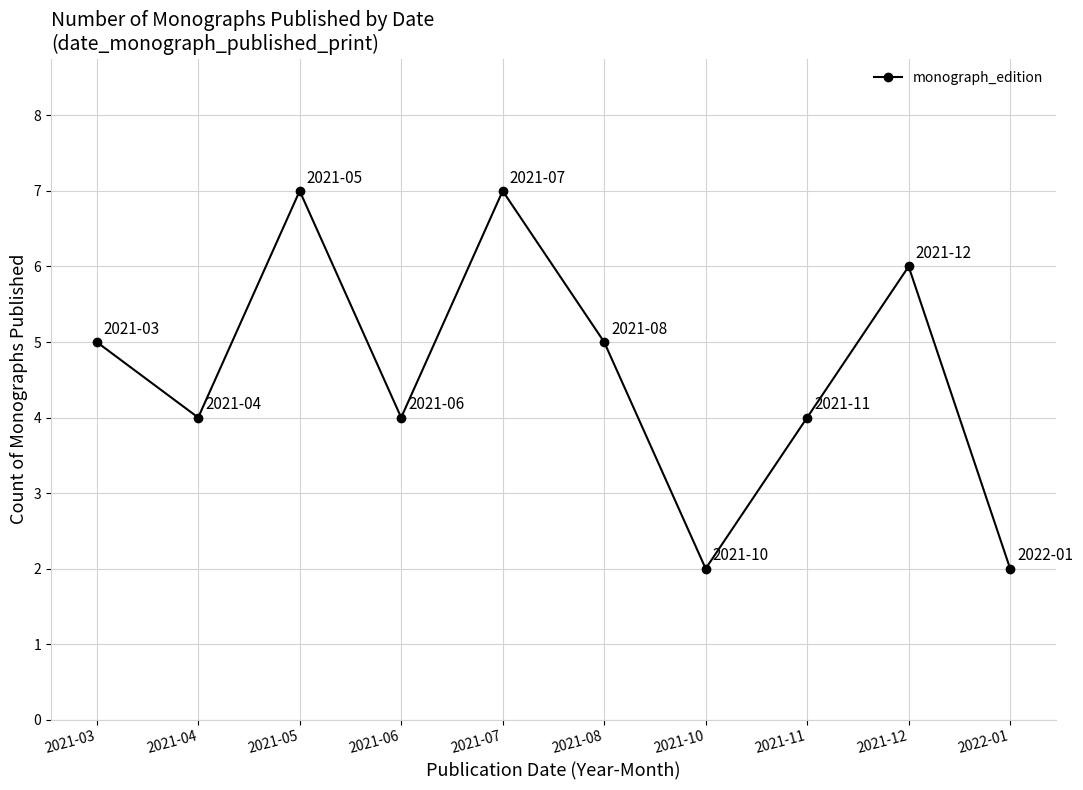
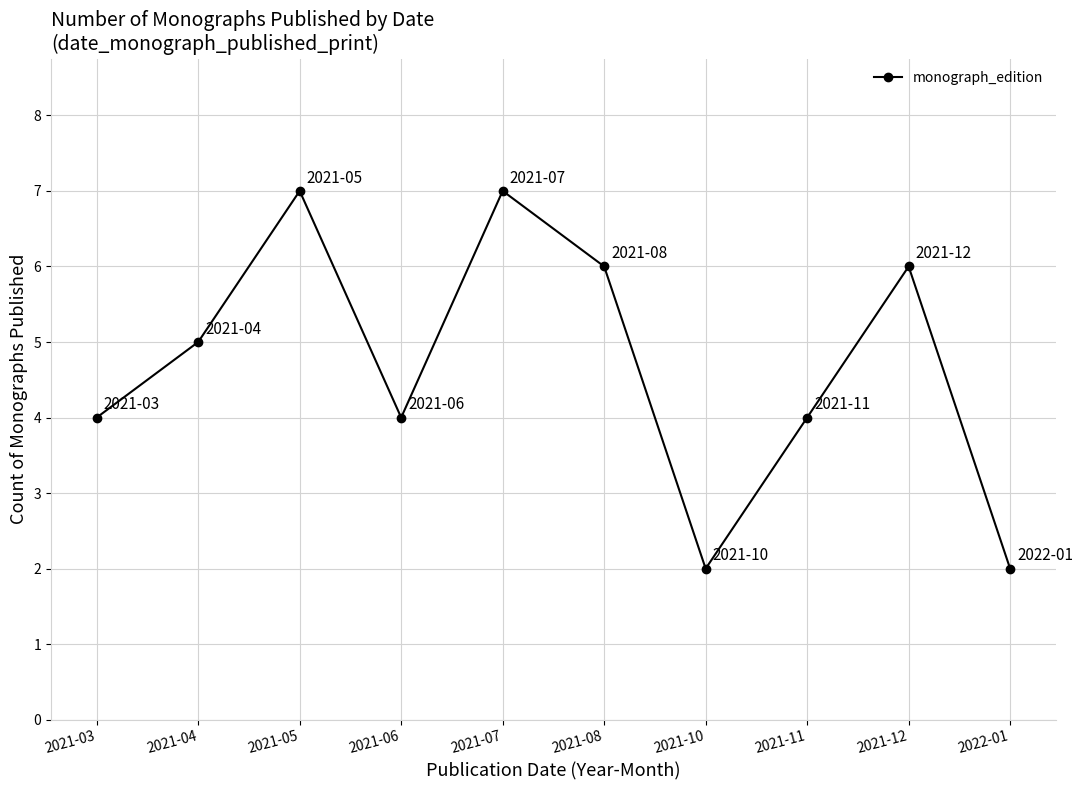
  {
-   "2021-03": 5,
-   "2021-04": 4,
-   "2021-08": 5
+   "2021-03": 4,
+   "2021-04": 5,
+   "2021-08": 6
  }
